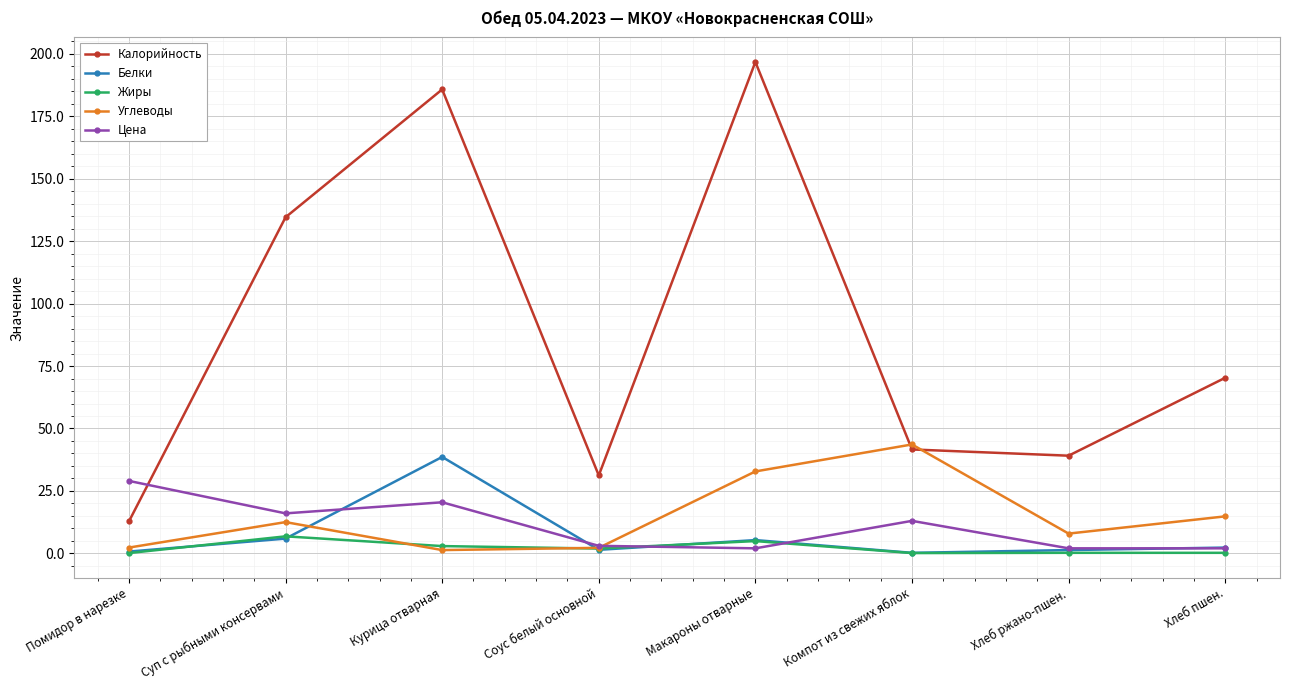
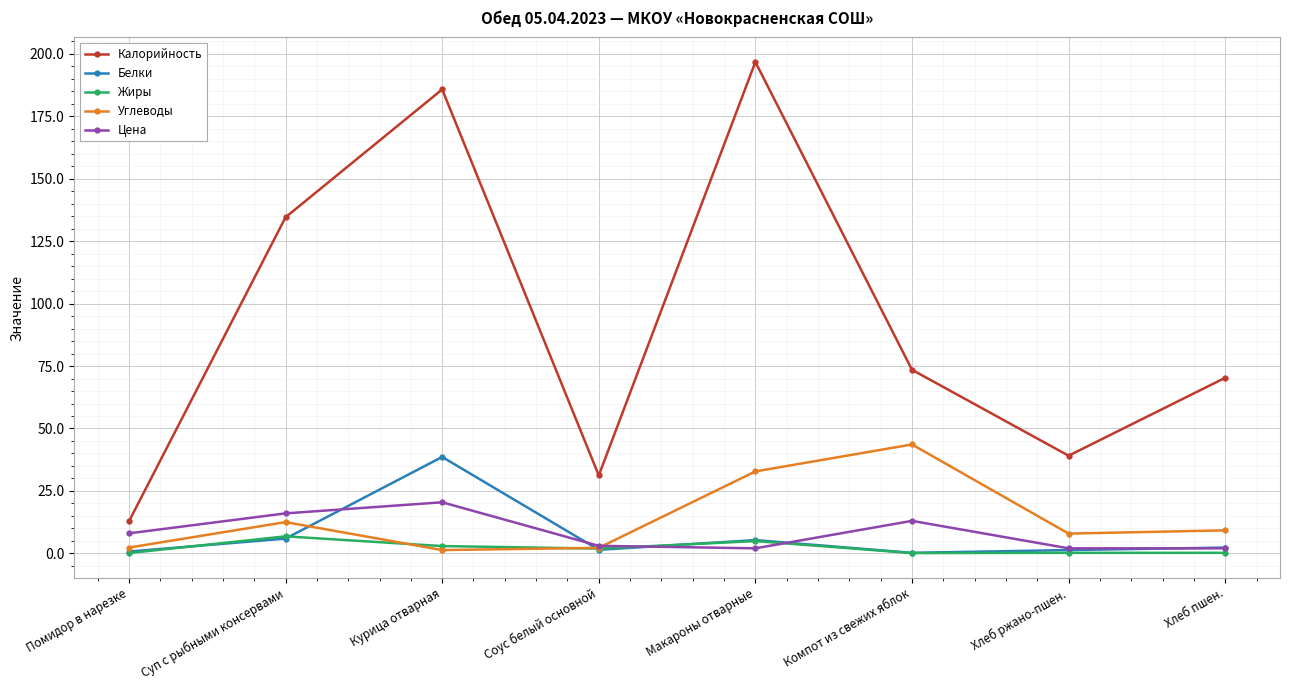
  {
    "Калорийность": {
      "Помидор в нарезке": 13,
      "Суп с рыбными консервами": 135,
      "Курица отварная": 186,
      "Соус белый основной": 31,
      "Макароны отварные": 197,
-     "Компот из свежих яблок": 42,
+     "Компот из свежих яблок": 74,
      "Хлеб ржано-пшен.": 39,
      "Хлеб пшен.": 70
    },
    "Белки": {
      "Курица отварная": 39
    },
    "Жиры": {
      "Курица отварная": 3,
      "Хлеб ржано-пшен.": 0,
      "Хлеб пшен.": 0
    },
    "Углеводы": {
      "Помидор в нарезке": 2,
      "Суп с рыбными консервами": 13,
      "Курица отварная": 1,
      "Макароны отварные": 33,
      "Компот из свежих яблок": 44,
      "Хлеб ржано-пшен.": 8,
-     "Хлеб пшен.": 15
+     "Хлеб пшен.": 9
    },
    "Цена": {
-     "Помидор в нарезке": 29,
+     "Помидор в нарезке": 8,
      "Суп с рыбными консервами": 16,
      "Курица отварная": 20,
      "Макароны отварные": 2,
      "Компот из свежих яблок": 13
    }
  }
